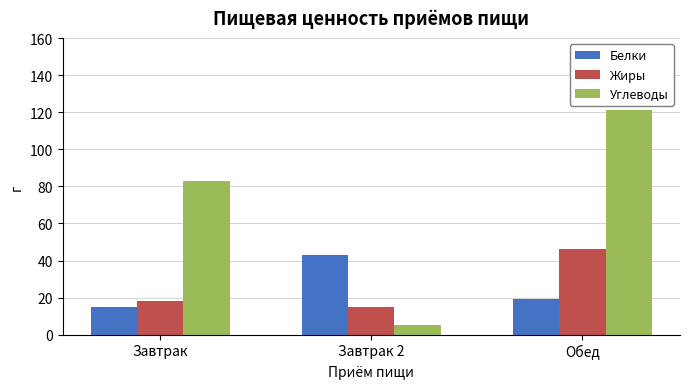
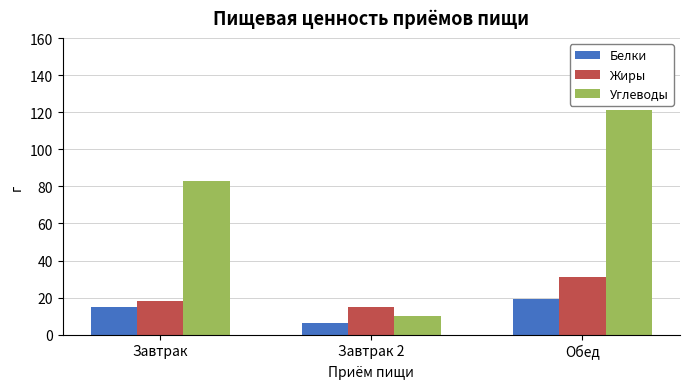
  {
    "Белки": {
      "Завтрак": 15,
-     "Завтрак 2": 43,
+     "Завтрак 2": 6,
      "Обед": 19
    },
    "Жиры": {
      "Завтрак": 18,
      "Завтрак 2": 15,
-     "Обед": 46
+     "Обед": 31
    },
    "Углеводы": {
      "Завтрак": 83,
-     "Завтрак 2": 5,
+     "Завтрак 2": 10,
      "Обед": 121
    }
  }
